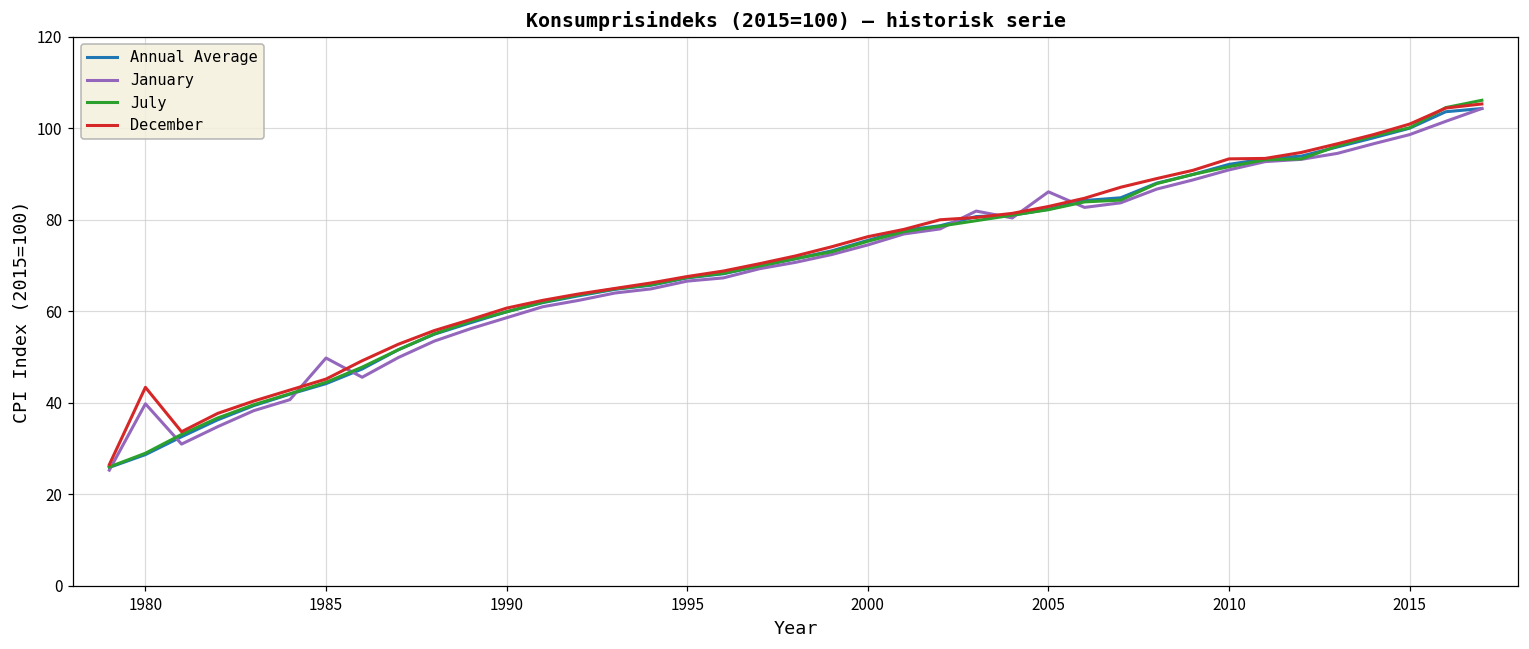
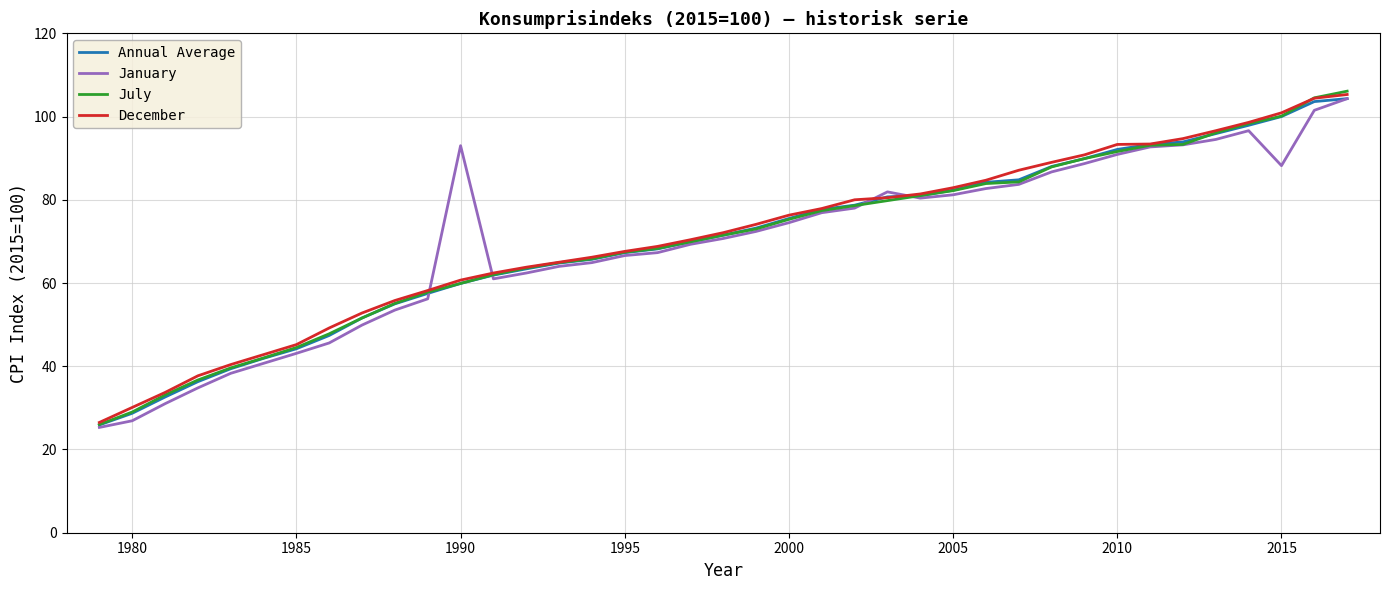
  {
    "January": {
-     "1980": 40,
-     "1985": 50,
-     "1990": 59,
+     "1980": 27,
+     "1985": 43,
+     "1990": 93,
      "1995": 67,
      "2000": 75,
-     "2005": 86,
+     "2005": 81,
      "2010": 91,
-     "2015": 99
+     "2015": 88
    },
    "December": {
-     "1980": 43,
+     "1980": 30,
      "1985": 45,
      "1990": 61,
      "2000": 76,
      "2010": 93,
      "2015": 101
    }
  }
